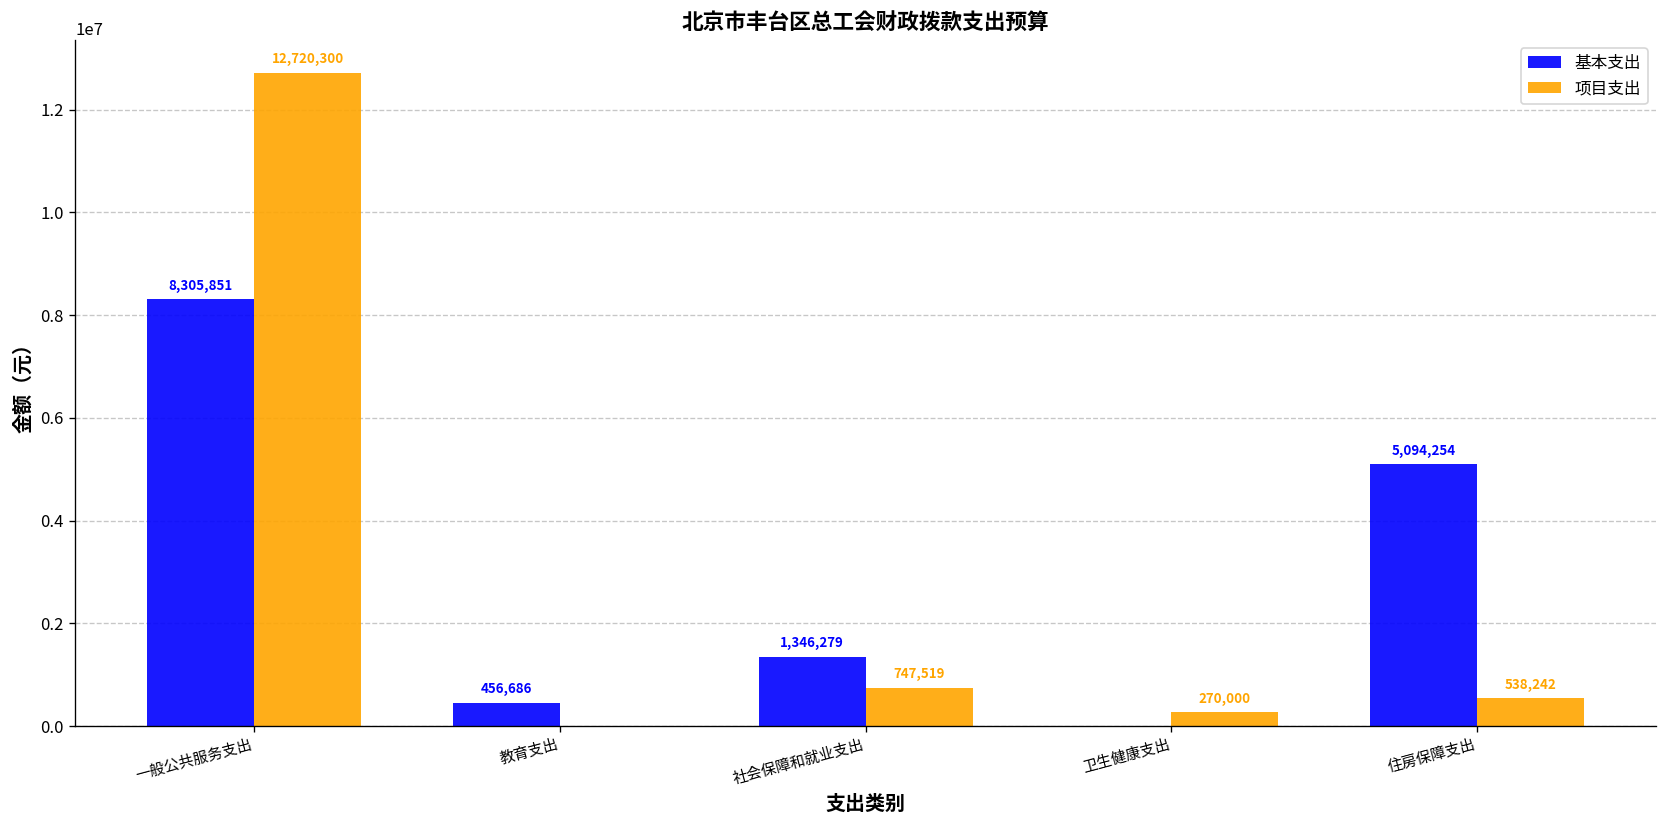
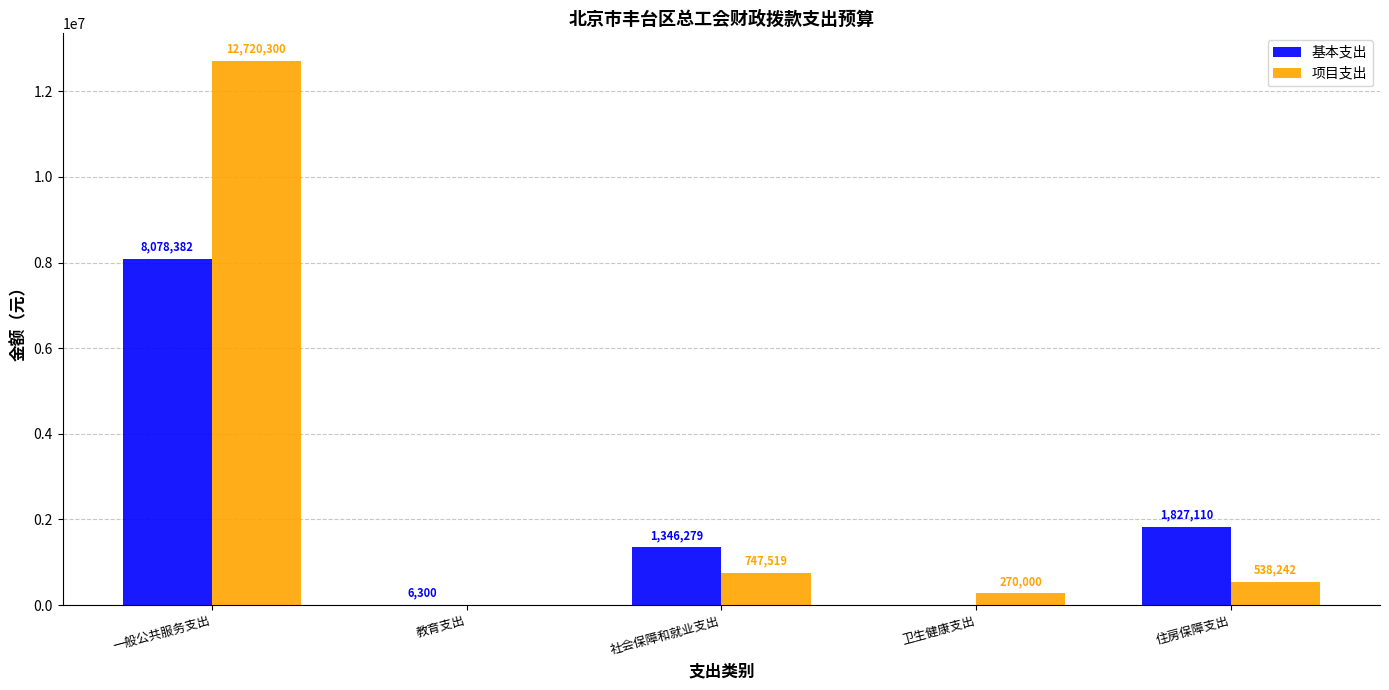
  {
    "基本支出": {
-     "一般公共服务支出": "8,305,851",
-     "教育支出": "456,686",
+     "一般公共服务支出": "8,078,382",
+     "教育支出": "6,300",
      "社会保障和就业支出": "1,346,279",
-     "住房保障支出": "5,094,254"
+     "住房保障支出": "1,827,110"
    },
    "项目支出": {
      "一般公共服务支出": "12,720,300",
      "社会保障和就业支出": "747,519",
      "卫生健康支出": "270,000",
      "住房保障支出": "538,242"
    }
  }
